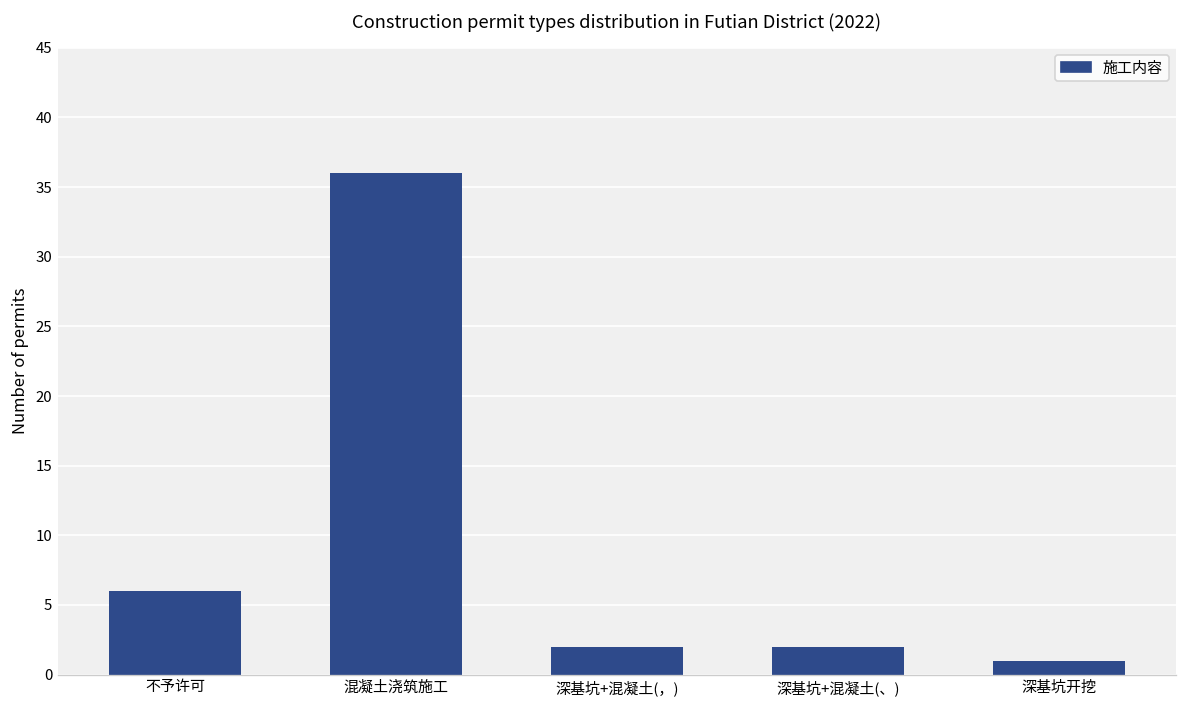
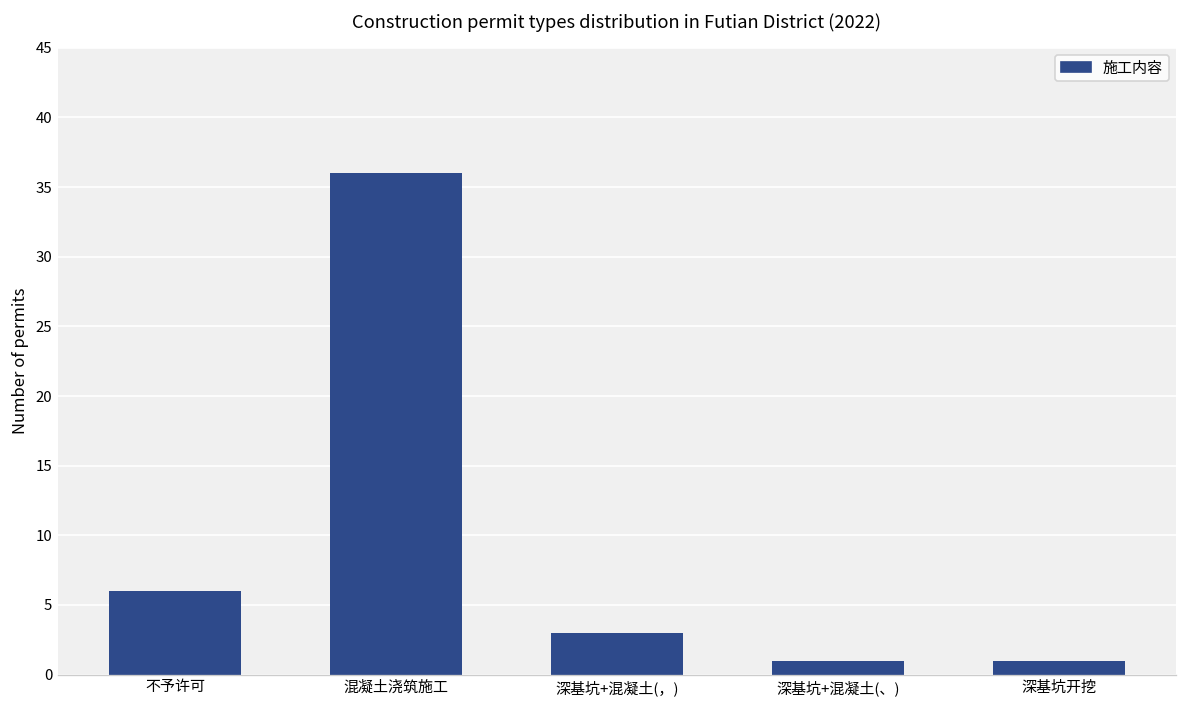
  {
    "不予许可": 6,
    "混凝土浇筑施工": 36,
-   "深基坑+混凝土(，)": 2,
-   "深基坑+混凝土(、)": 2,
+   "深基坑+混凝土(，)": 3,
+   "深基坑+混凝土(、)": 1,
    "深基坑开挖": 1
  }
